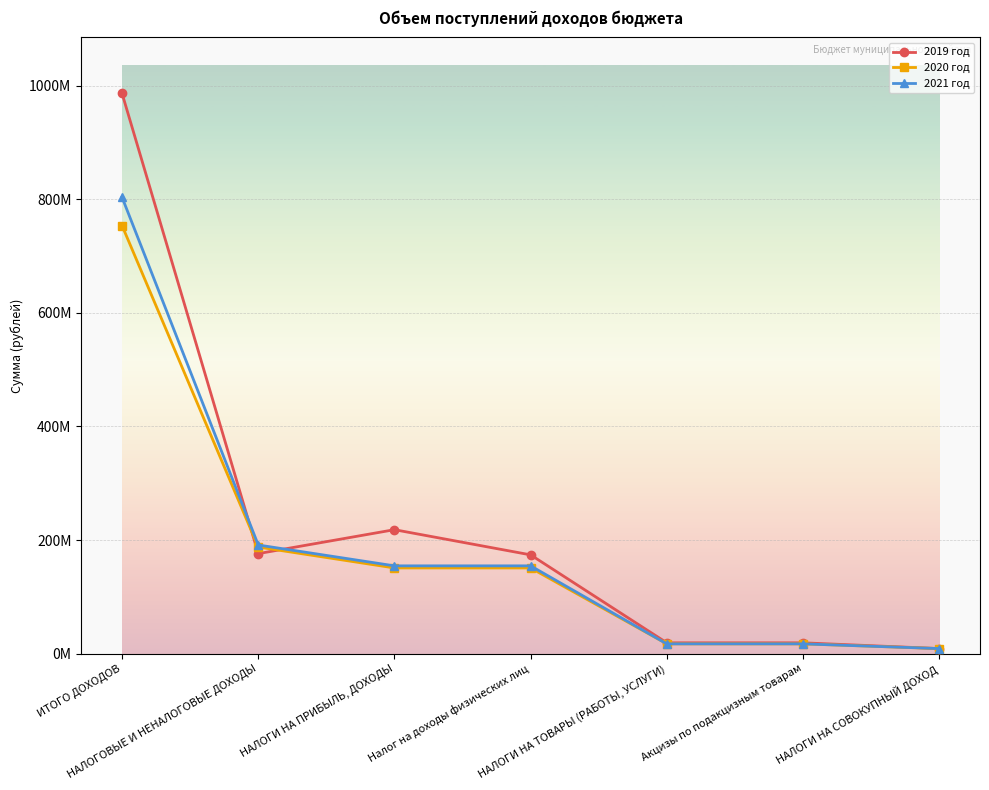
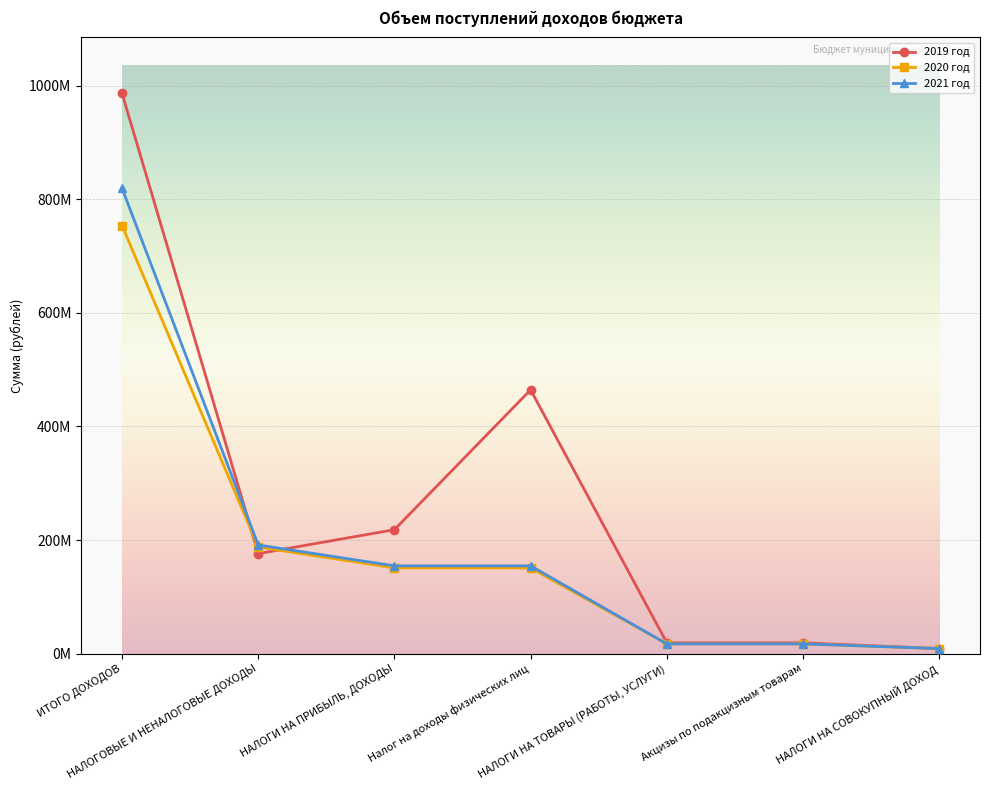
  {
    "2019 год": {
      "ИТОГО ДОХОДОВ": 990000000,
      "НАЛОГОВЫЕ И НЕНАЛОГОВЫЕ ДОХОДЫ": 180000000,
      "НАЛОГИ НА ПРИБЫЛЬ, ДОХОДЫ": 220000000,
-     "Налог на доходы физических лиц": 170000000
+     "Налог на доходы физических лиц": 460000000
    },
    "2020 год": {
      "ИТОГО ДОХОДОВ": 750000000
    },
    "2021 год": {
-     "ИТОГО ДОХОДОВ": 800000000
+     "ИТОГО ДОХОДОВ": 820000000
    }
  }
